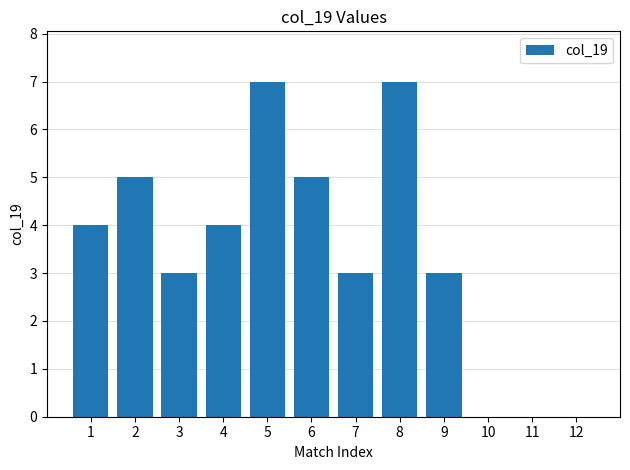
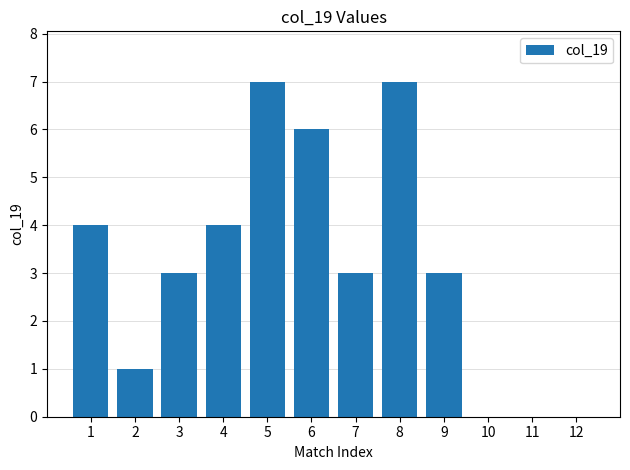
  {
    "1": 4,
-   "2": 5,
+   "2": 1,
    "3": 3,
    "4": 4,
    "5": 7,
-   "6": 5,
+   "6": 6,
    "7": 3,
    "8": 7,
    "9": 3,
    "10": 0,
    "11": 0,
    "12": 0
  }
